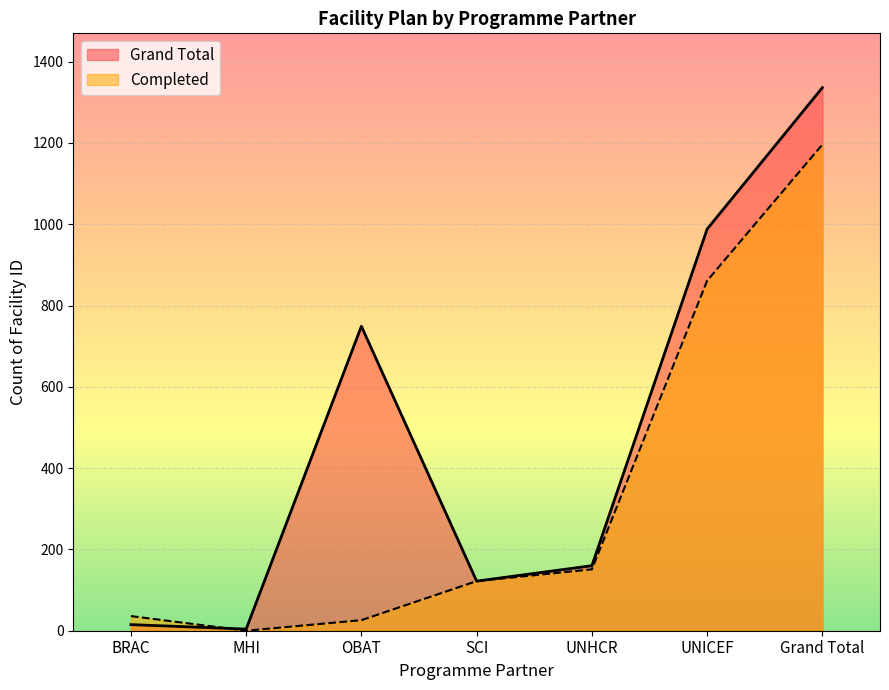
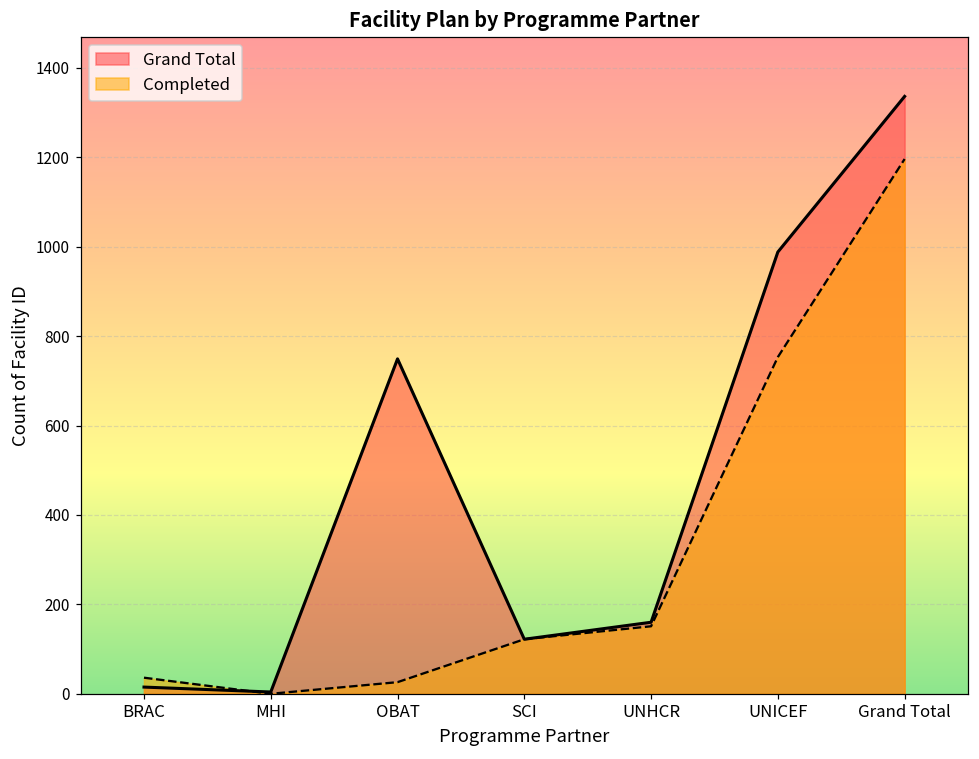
  {
    "Grand Total": {
      "BRAC": 20,
      "OBAT": 750,
      "UNHCR": 160,
      "UNICEF": 990,
      "Grand Total": 1340
    },
    "Completed": {
      "BRAC": 40,
      "OBAT": 30,
      "UNHCR": 150,
-     "UNICEF": 860,
+     "UNICEF": 750,
      "Grand Total": 1200
    }
  }
